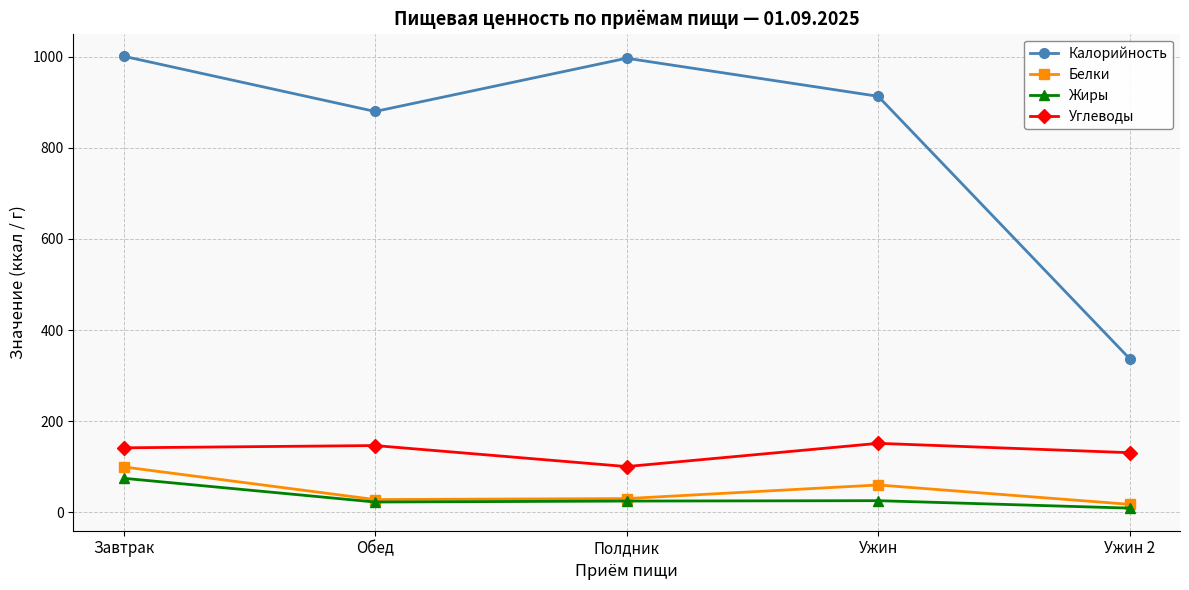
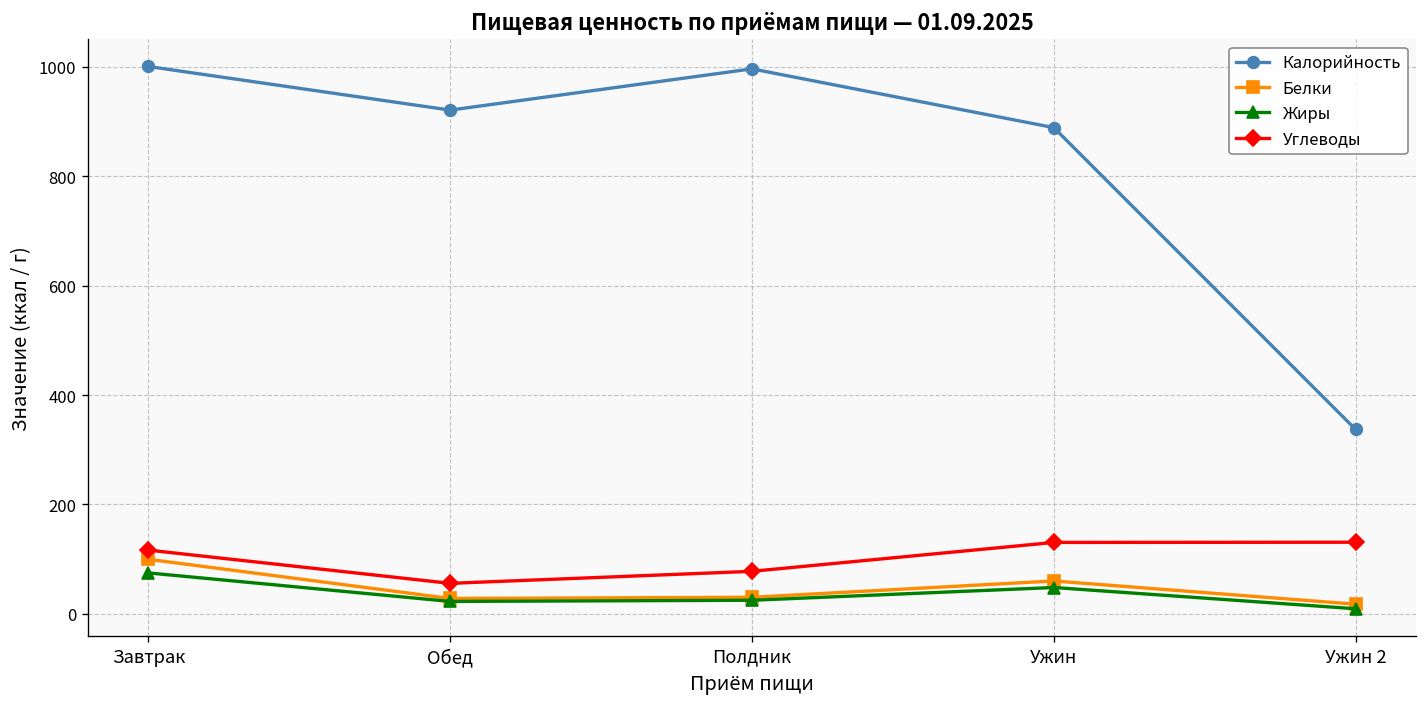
  {
    "Калорийность": {
      "Завтрак": 1000,
-     "Обед": 880,
+     "Обед": 920,
      "Полдник": 1000,
-     "Ужин": 910,
+     "Ужин": 890,
      "Ужин 2": 340
    },
    "Белки": {
      "Завтрак": 100,
      "Ужин": 60,
      "Ужин 2": 20
    },
    "Жиры": {
      "Завтрак": 70,
-     "Ужин": 30,
+     "Ужин": 50,
      "Ужин 2": 10
    },
    "Углеводы": {
-     "Завтрак": 140,
-     "Обед": 150,
-     "Полдник": 100,
-     "Ужин": 150,
+     "Завтрак": 120,
+     "Обед": 60,
+     "Полдник": 80,
+     "Ужин": 130,
      "Ужин 2": 130
    }
  }
